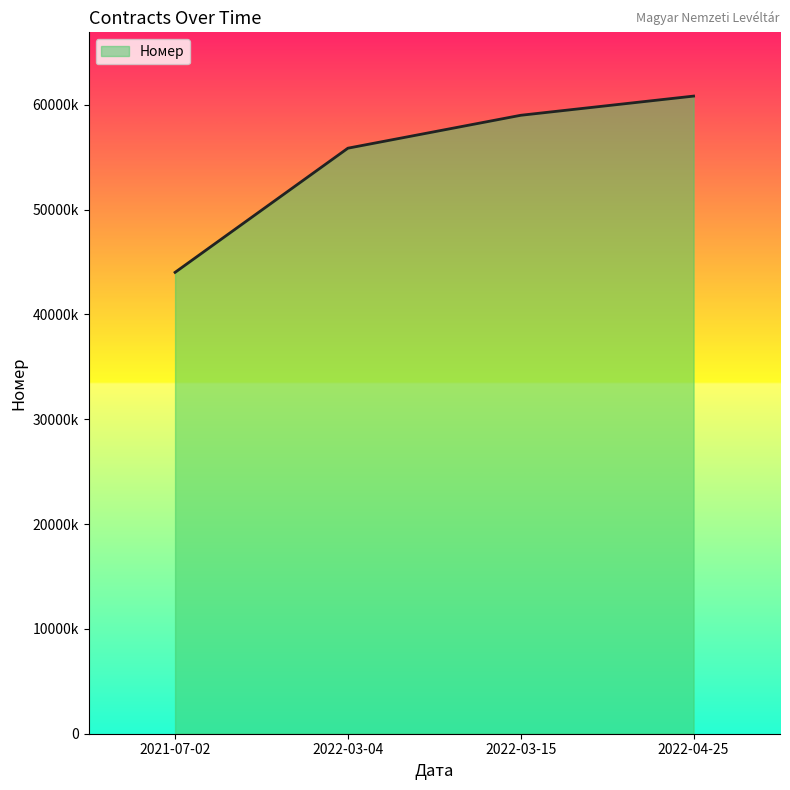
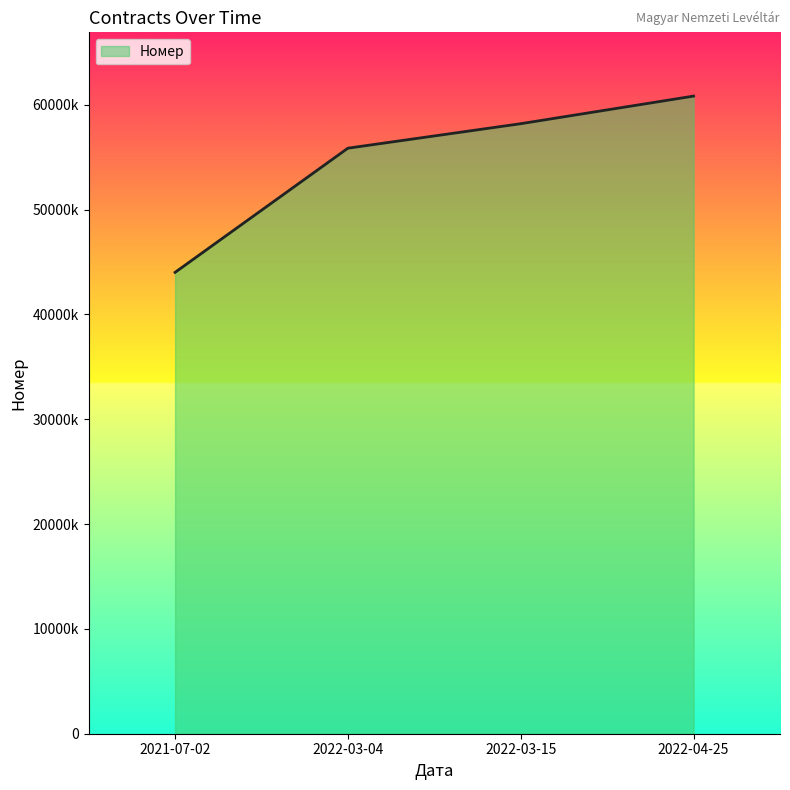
  {
    "2021-07-02": 44000000,
    "2022-03-04": 55900000,
-   "2022-03-15": 59000000,
+   "2022-03-15": 58200000,
    "2022-04-25": 60800000
  }
